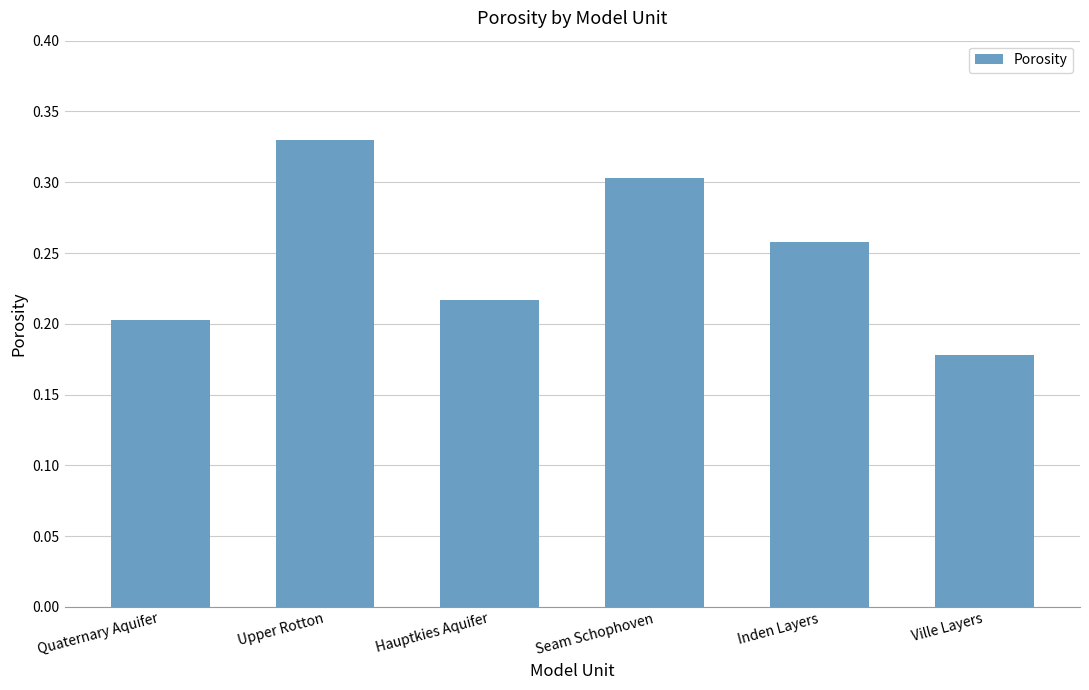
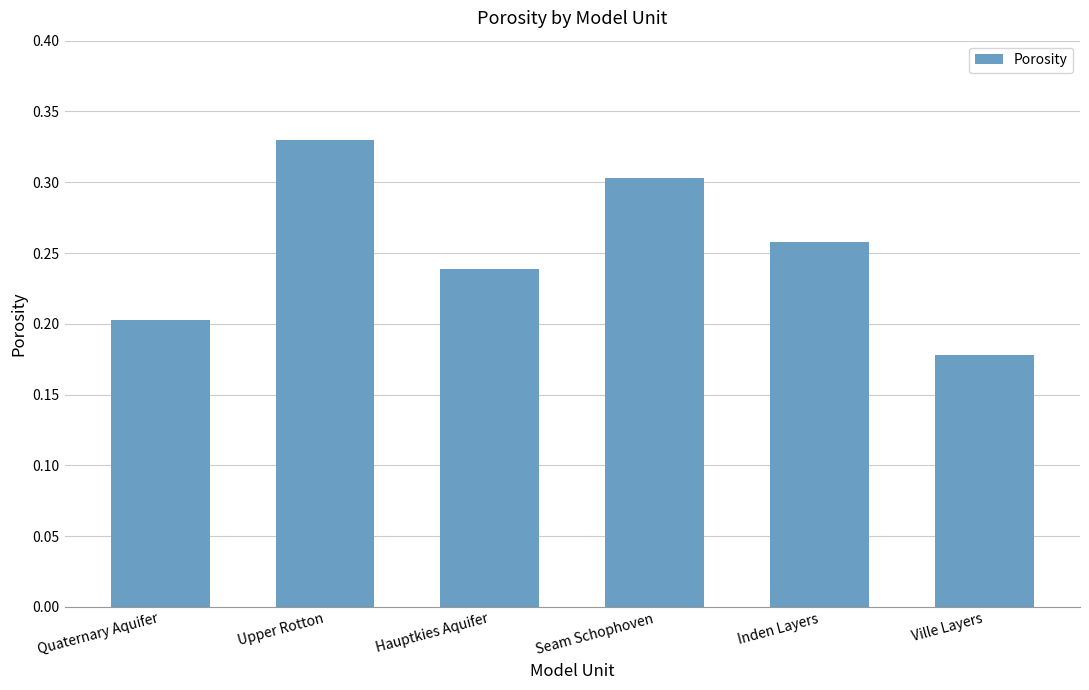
  {
    "Quaternary Aquifer": 0.203,
    "Upper Rotton": 0.330,
-   "Hauptkies Aquifer": 0.217,
+   "Hauptkies Aquifer": 0.239,
    "Seam Schophoven": 0.303,
    "Inden Layers": 0.258,
    "Ville Layers": 0.178
  }
